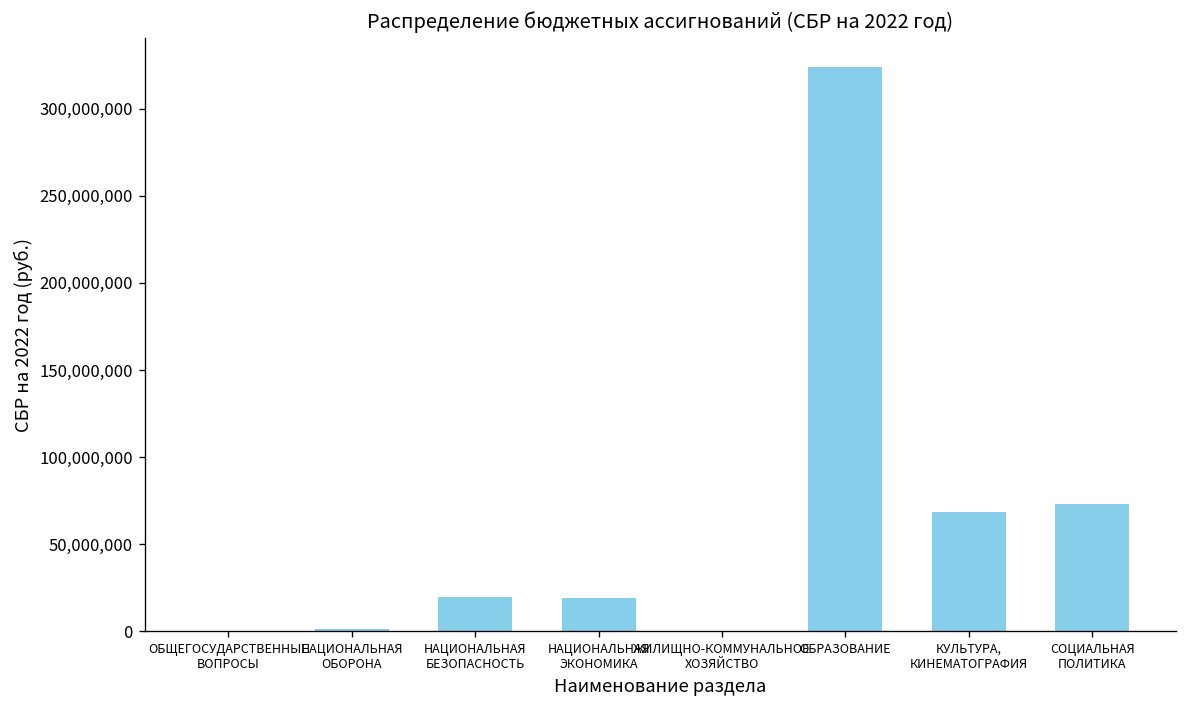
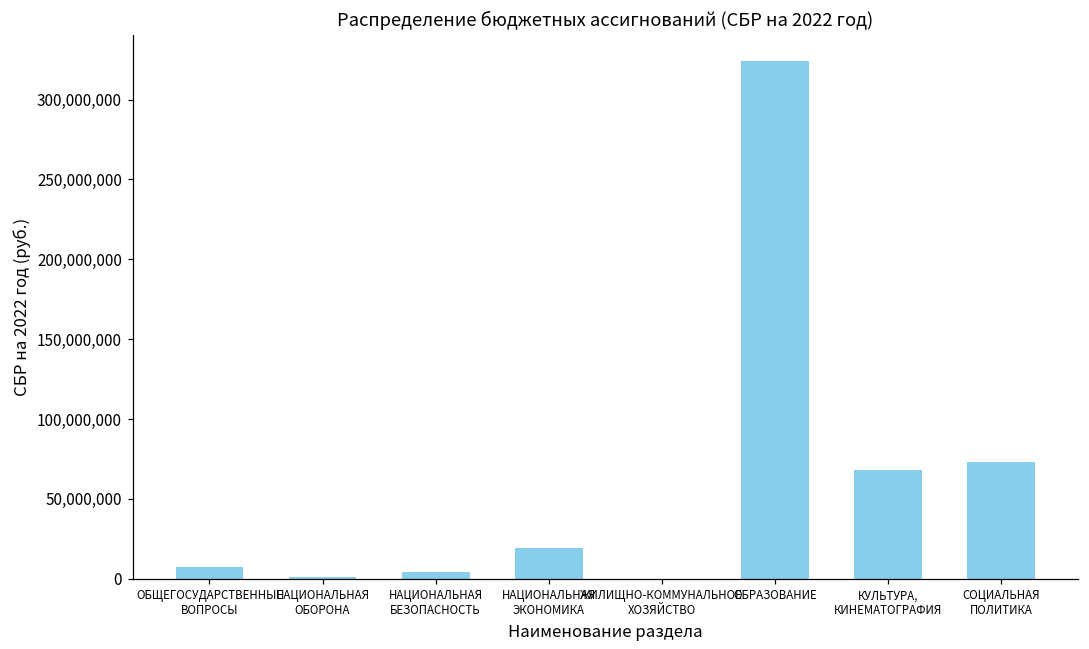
  {
-   "ОБЩЕГОСУДАРСТВЕННЫЕ ВОПРОСЫ": "0",
-   "НАЦИОНАЛЬНАЯ БЕЗОПАСНОСТЬ": "19,000,000",
+   "ОБЩЕГОСУДАРСТВЕННЫЕ ВОПРОСЫ": "7,000,000",
+   "НАЦИОНАЛЬНАЯ БЕЗОПАСНОСТЬ": "4,000,000",
    "ОБРАЗОВАНИЕ": "324,000,000",
    "КУЛЬТУРА, КИНЕМАТОГРАФИЯ": "68,000,000",
    "СОЦИАЛЬНАЯ ПОЛИТИКА": "73,000,000"
  }
